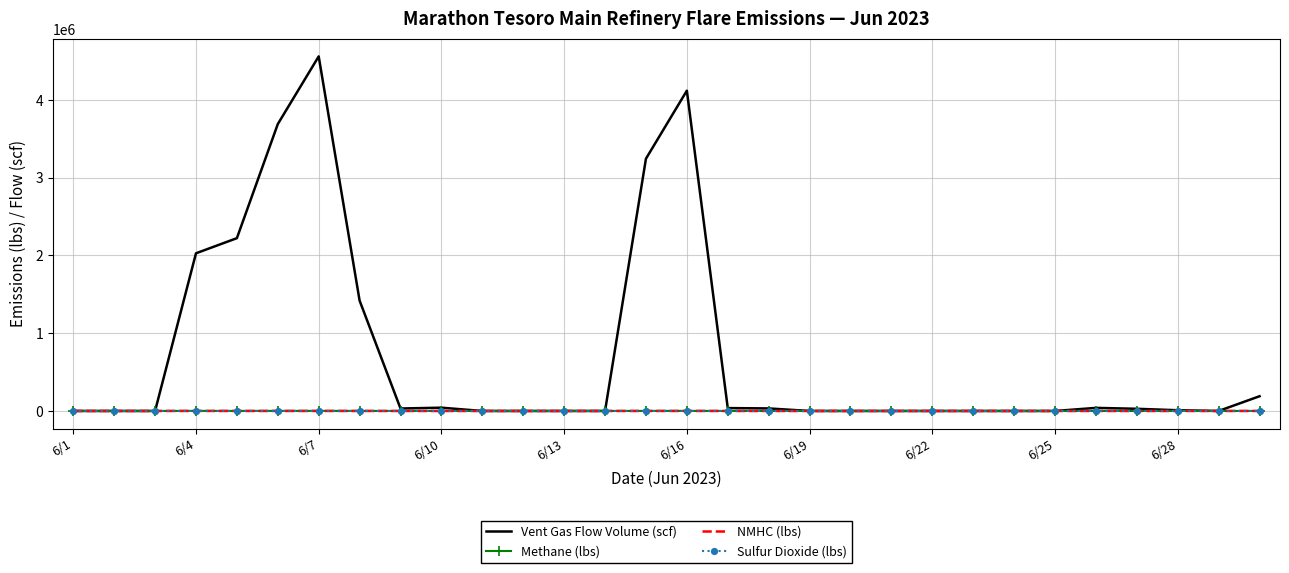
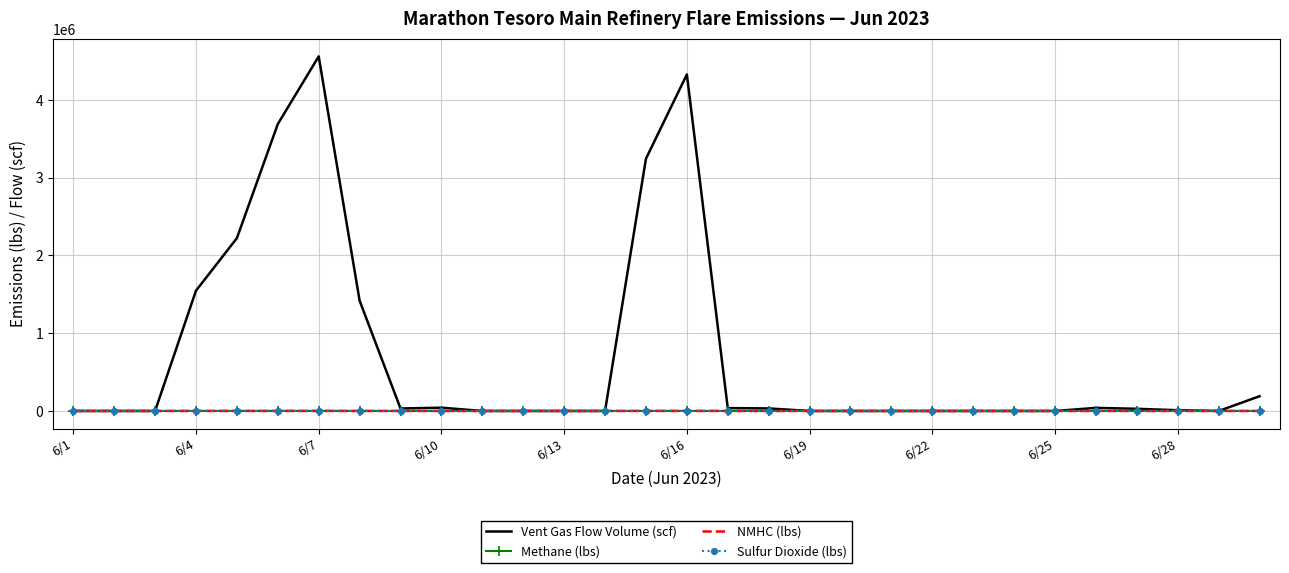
  {
    "Vent Gas Flow Volume (scf)": {
-     "6/4": 2000000,
+     "6/4": 1500000,
      "6/7": 4600000,
      "6/10": 0,
-     "6/16": 4100000
+     "6/16": 4300000
    },
    "Sulfur Dioxide (lbs)": {
      "6/4": 0,
      "6/7": 0,
      "6/10": 0,
      "6/16": 0
    }
  }
